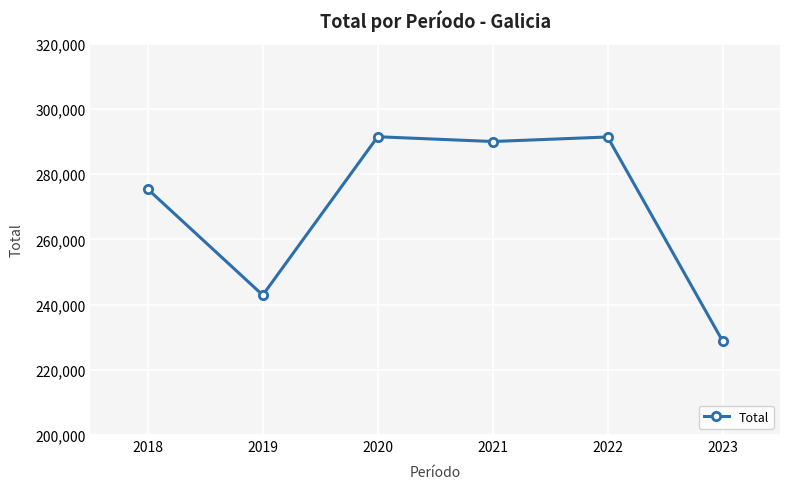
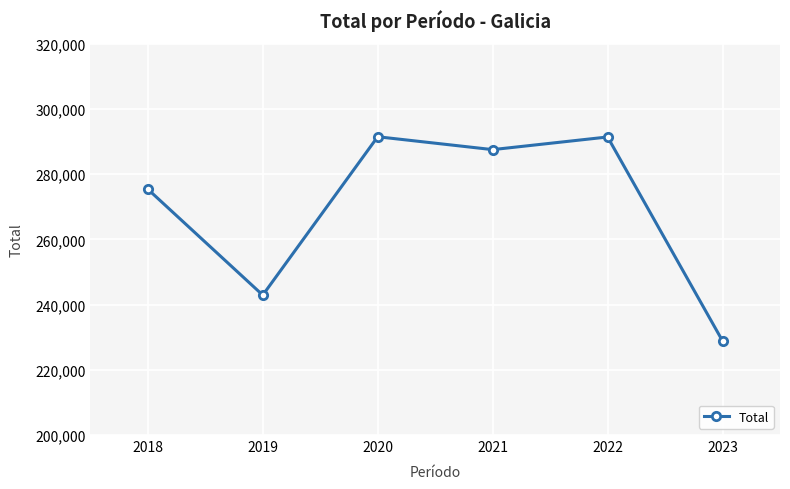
  {
    "2018": "275,000",
    "2019": "243,000",
    "2020": "291,000",
-   "2021": "290,000",
+   "2021": "288,000",
    "2022": "291,000",
    "2023": "229,000"
  }
